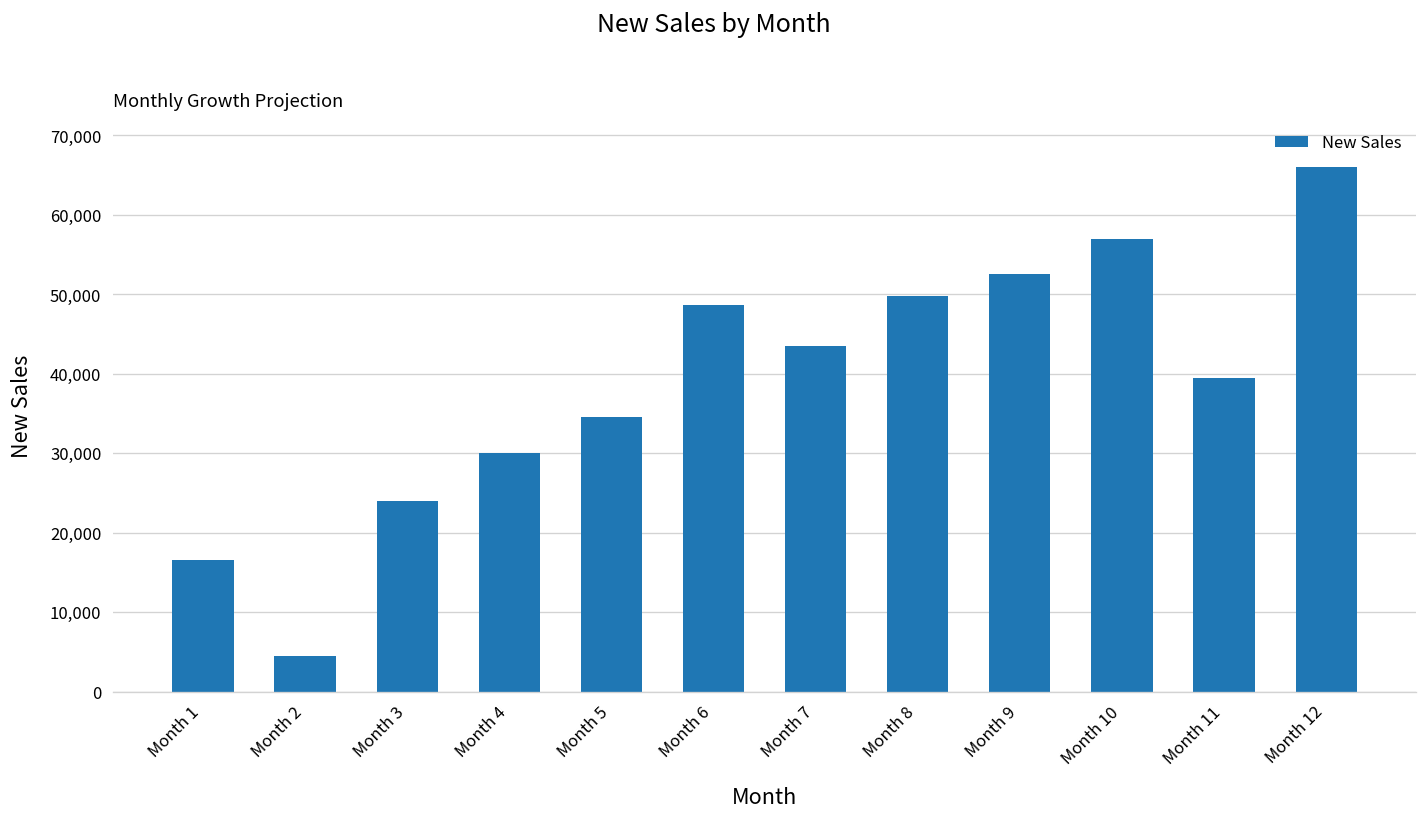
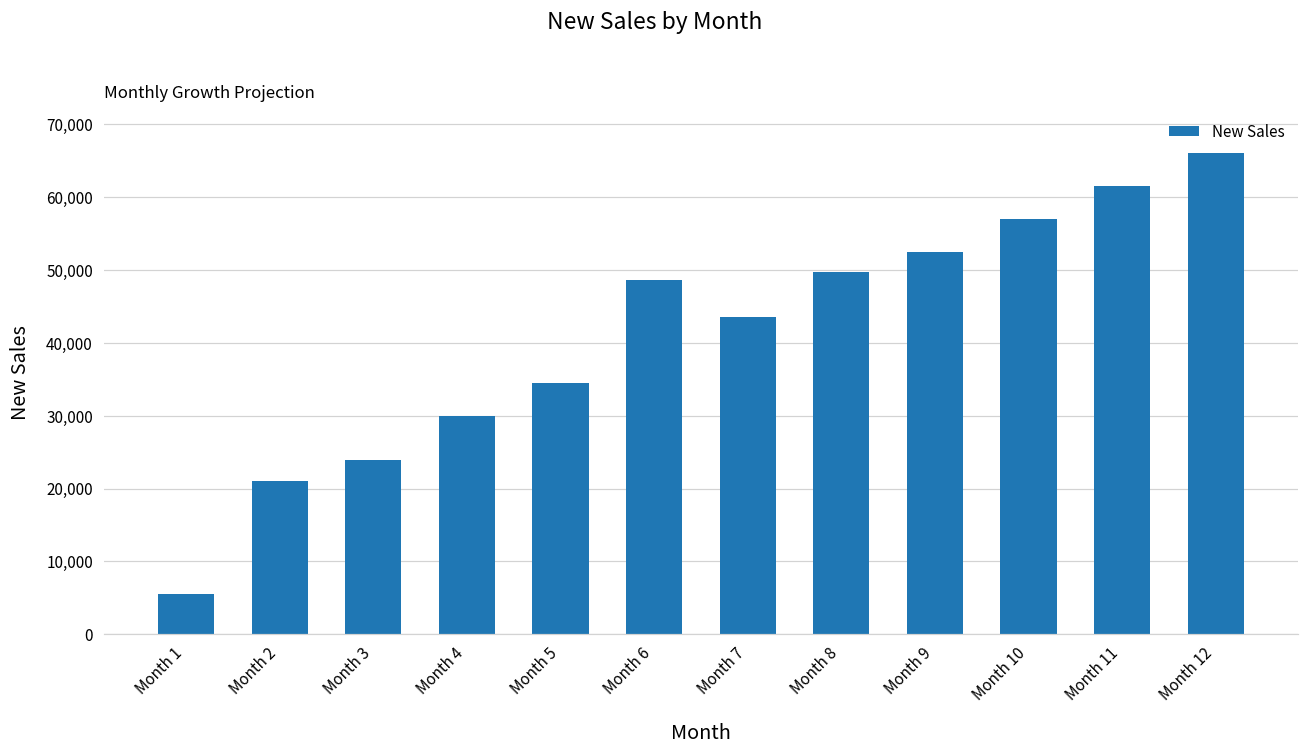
  {
-   "Month 1": "17,000",
-   "Month 2": "4,000",
+   "Month 1": "6,000",
+   "Month 2": "21,000",
    "Month 3": "24,000",
    "Month 4": "30,000",
    "Month 5": "35,000",
    "Month 6": "49,000",
    "Month 7": "44,000",
    "Month 8": "50,000",
    "Month 9": "53,000",
    "Month 10": "57,000",
-   "Month 11": "39,000",
+   "Month 11": "62,000",
    "Month 12": "66,000"
  }
